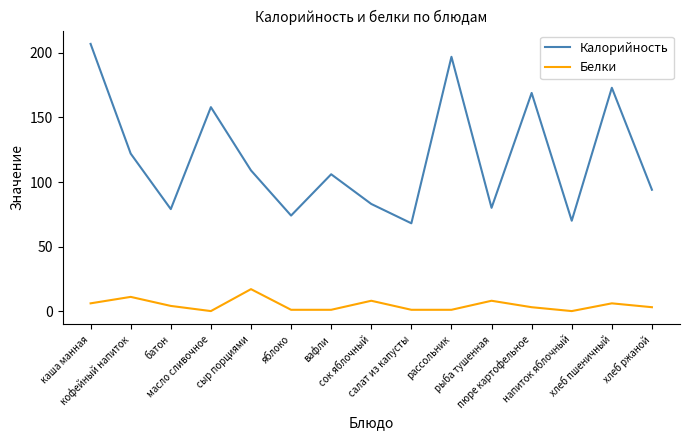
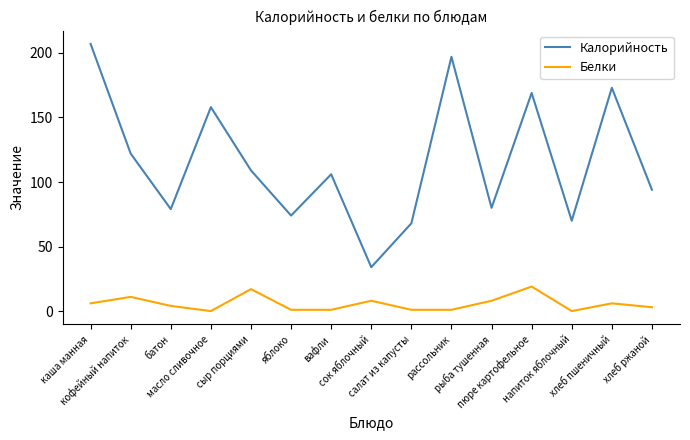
  {
    "Калорийность": {
      "каша манная": 207,
      "кофейный напиток": 122,
      "батон": 79,
      "масло сливочное": 158,
      "сыр порциями": 109,
      "яблоко": 74,
      "вафли": 106,
-     "сок яблочный": 83,
+     "сок яблочный": 34,
      "салат из капусты": 68,
      "рассольник": 197,
      "рыба тушенная": 80,
      "пюре картофельное": 169,
      "напиток яблочный": 70,
      "хлеб пшеничный": 173,
      "хлеб ржаной": 94
    },
    "Белки": {
      "каша манная": 6,
      "кофейный напиток": 11,
      "батон": 4,
      "масло сливочное": 0,
      "сыр порциями": 17,
      "яблоко": 1,
      "вафли": 1,
      "сок яблочный": 8,
      "салат из капусты": 1,
      "рассольник": 1,
      "рыба тушенная": 8,
-     "пюре картофельное": 3,
+     "пюре картофельное": 19,
      "напиток яблочный": 0,
      "хлеб пшеничный": 6,
      "хлеб ржаной": 3
    }
  }
